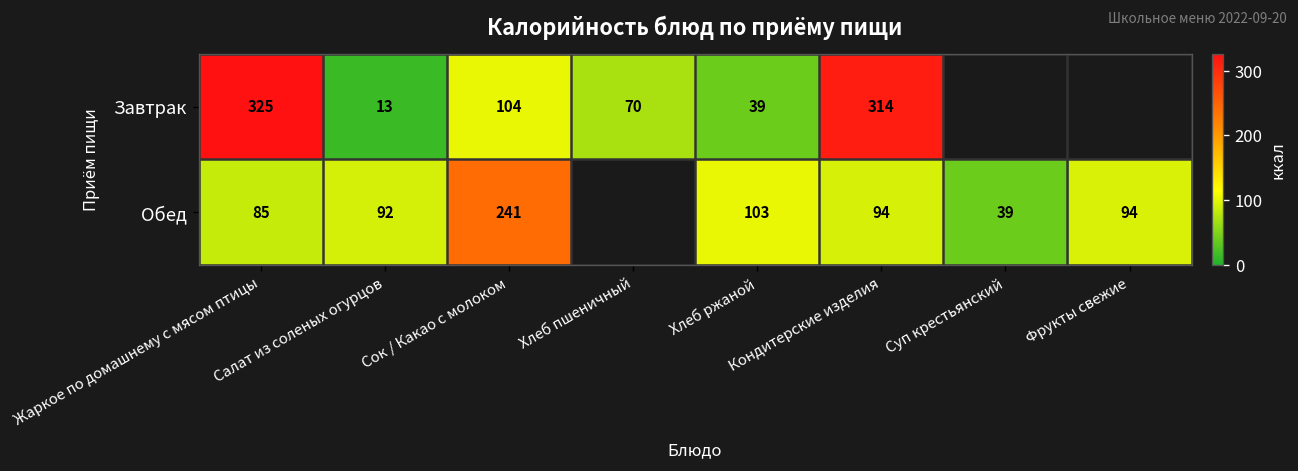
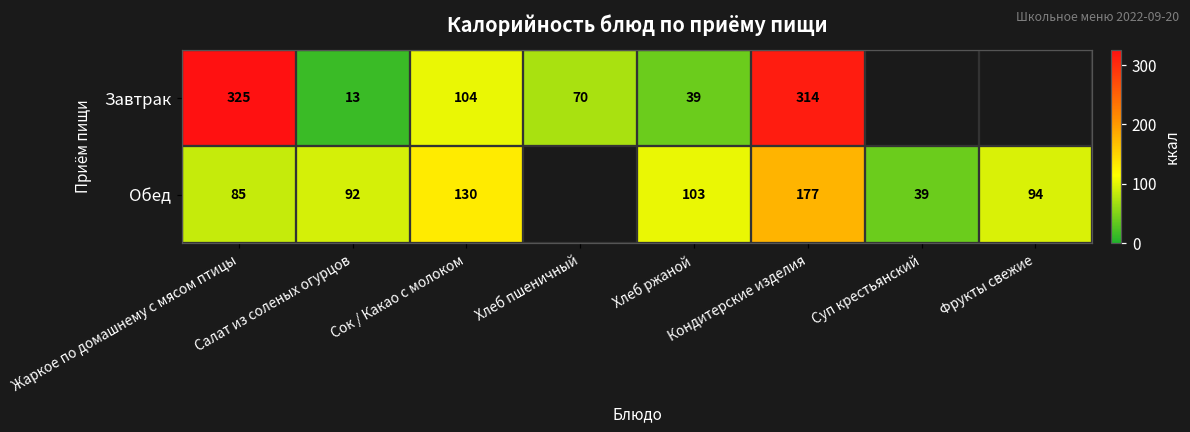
  {
    "Завтрак": {
      "Жаркое по домашнему с мясом птицы": 325,
      "Салат из соленых огурцов": 13,
      "Сок / Какао с молоком": 104,
      "Хлеб пшеничный": 70,
      "Хлеб ржаной": 39,
      "Кондитерские изделия": 314
    },
    "Обед": {
      "Жаркое по домашнему с мясом птицы": 85,
      "Салат из соленых огурцов": 92,
-     "Сок / Какао с молоком": 241,
+     "Сок / Какао с молоком": 130,
      "Хлеб ржаной": 103,
-     "Кондитерские изделия": 94,
+     "Кондитерские изделия": 177,
      "Суп крестьянский": 39,
      "Фрукты свежие": 94
    }
  }
